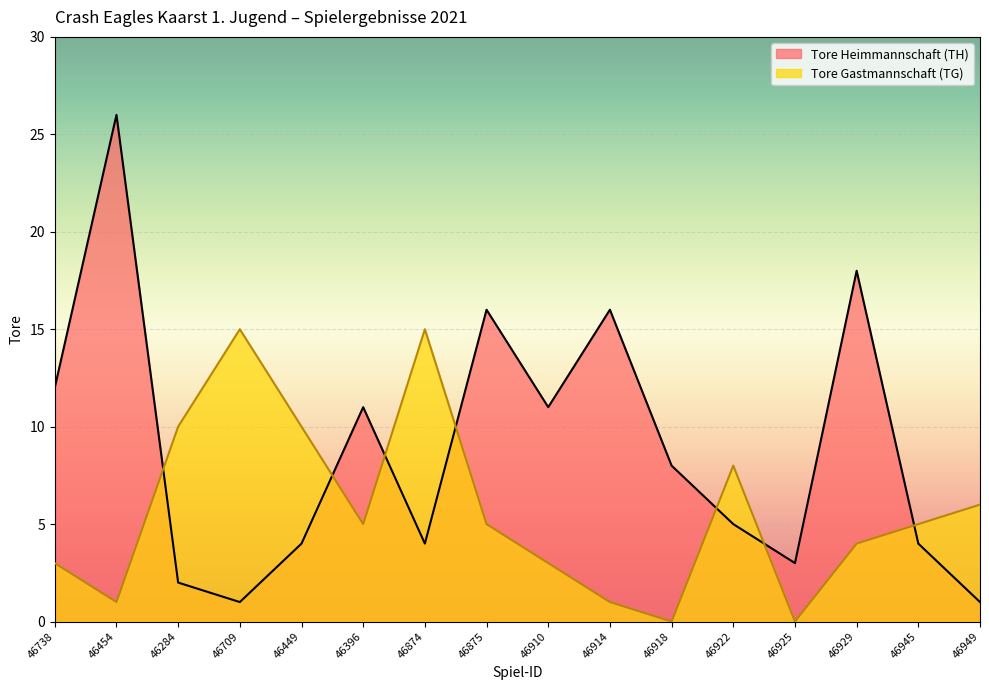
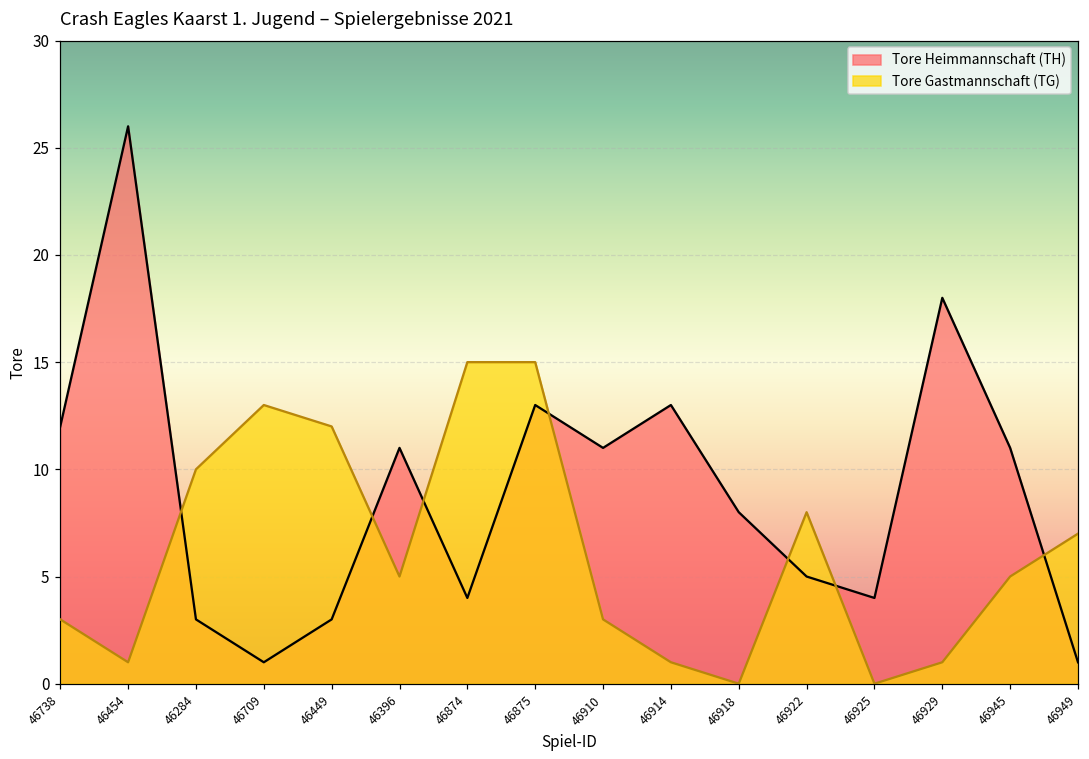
  {
    "Tore Heimmannschaft (TH)": {
      "46738": 12,
      "46454": 26,
-     "46284": 2,
+     "46284": 3,
      "46709": 1,
-     "46449": 4,
+     "46449": 3,
      "46396": 11,
      "46874": 4,
-     "46875": 16,
+     "46875": 13,
      "46910": 11,
-     "46914": 16,
+     "46914": 13,
      "46918": 8,
      "46922": 5,
-     "46925": 3,
+     "46925": 4,
      "46929": 18,
-     "46945": 4,
+     "46945": 11,
      "46949": 1
    },
    "Tore Gastmannschaft (TG)": {
      "46738": 3,
      "46454": 1,
      "46284": 10,
-     "46709": 15,
-     "46449": 10,
+     "46709": 13,
+     "46449": 12,
      "46396": 5,
      "46874": 15,
-     "46875": 5,
+     "46875": 15,
      "46910": 3,
      "46914": 1,
      "46918": 0,
      "46922": 8,
      "46925": 0,
-     "46929": 4,
+     "46929": 1,
      "46945": 5,
-     "46949": 6
+     "46949": 7
    }
  }
